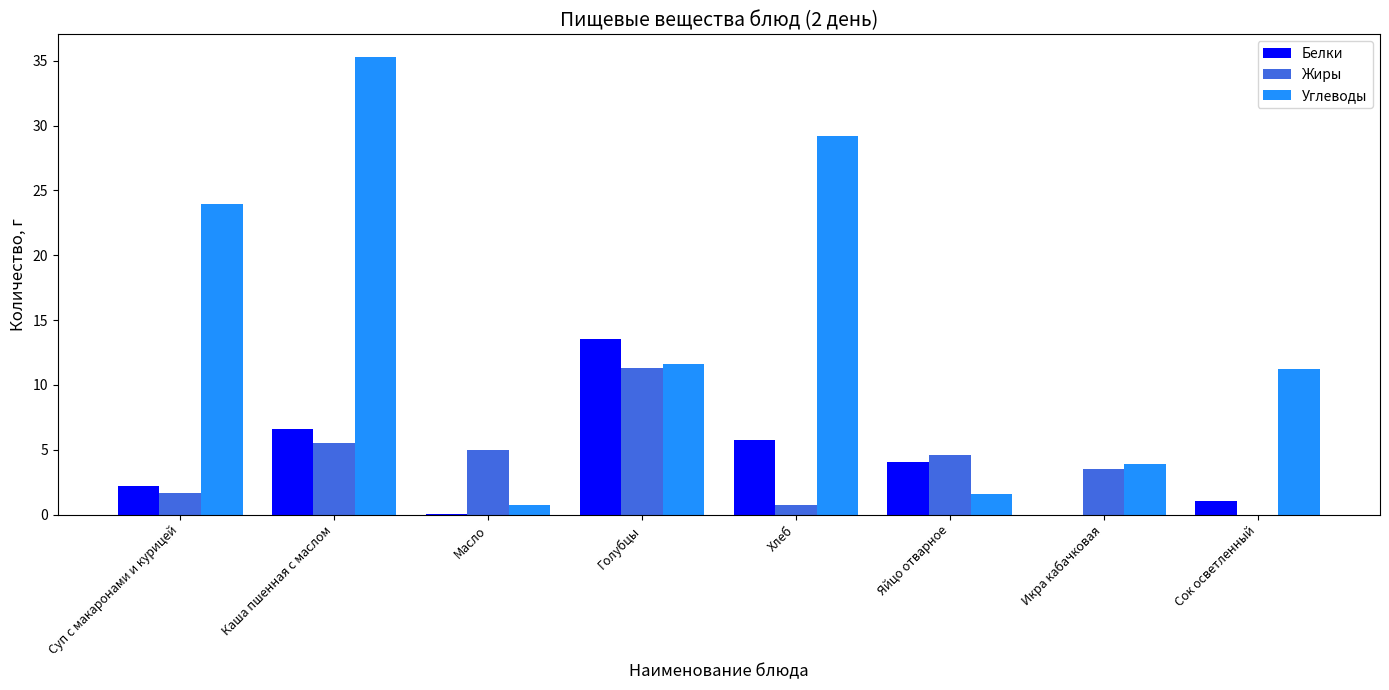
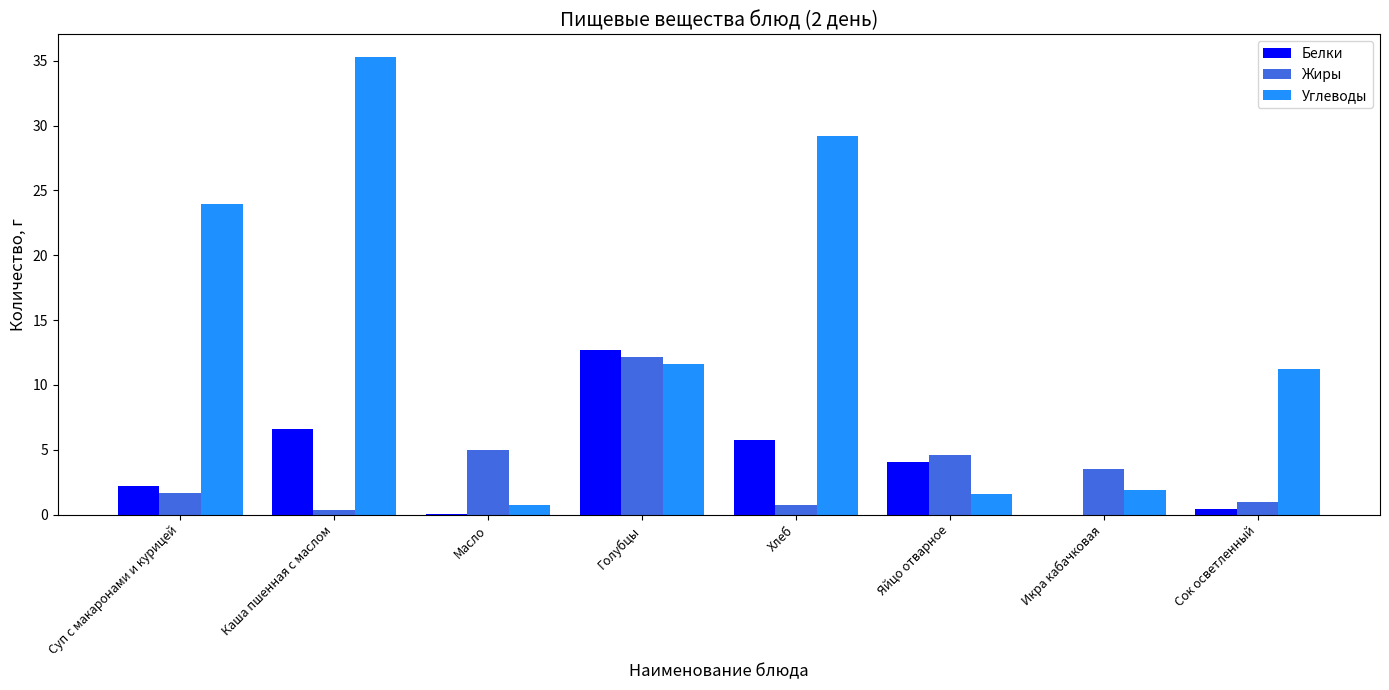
  {
    "Белки": {
      "Суп с макаронами и курицей": 2.2,
      "Каша пшенная с маслом": 6.6,
-     "Голубцы": 13.5,
+     "Голубцы": 12.7,
      "Хлеб": 5.8,
      "Яйцо отварное": 4.1,
      "Икра кабачковая": 0.0,
-     "Сок осветленный": 1.0
+     "Сок осветленный": 0.4
    },
    "Жиры": {
      "Суп с макаронами и курицей": 1.7,
-     "Каша пшенная с маслом": 5.5,
+     "Каша пшенная с маслом": 0.4,
      "Масло": 5.0,
-     "Голубцы": 11.3,
+     "Голубцы": 12.2,
      "Хлеб": 0.7,
      "Яйцо отварное": 4.6,
      "Икра кабачковая": 3.5,
-     "Сок осветленный": 0
+     "Сок осветленный": 1
    },
    "Углеводы": {
      "Суп с макаронами и курицей": 23.9,
      "Каша пшенная с маслом": 35.3,
      "Масло": 0.8,
      "Голубцы": 11.6,
      "Хлеб": 29.2,
      "Яйцо отварное": 1.6,
-     "Икра кабачковая": 3.9,
+     "Икра кабачковая": 1.9,
      "Сок осветленный": 11.2
    }
  }
